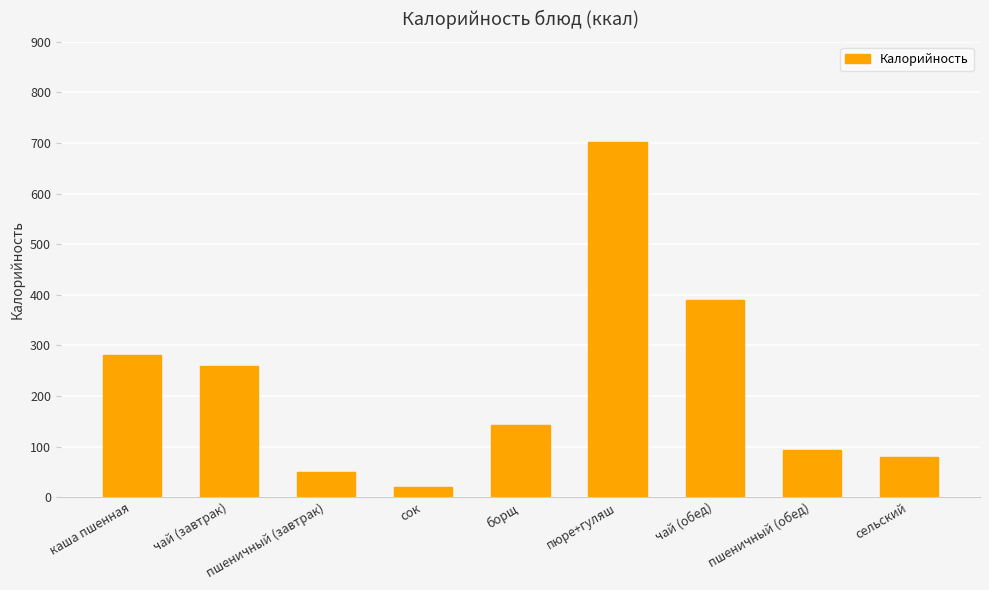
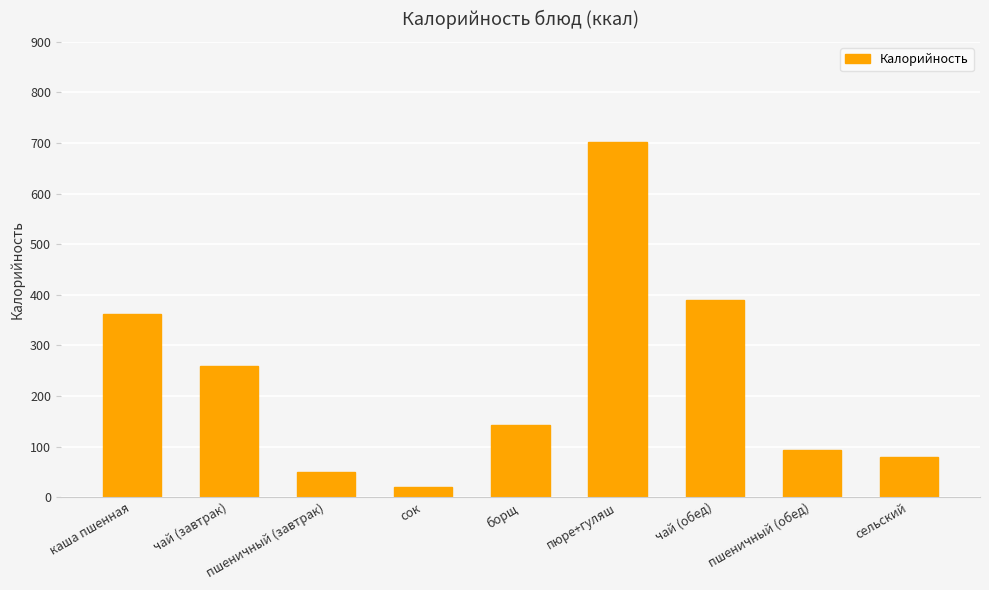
  {
-   "каша пшенная": 280,
+   "каша пшенная": 360,
    "чай (завтрак)": 260,
    "пшеничный (завтрак)": 50,
    "сок": 20,
    "борщ": 140,
    "пюре+гуляш": 700,
    "чай (обед)": 390,
    "пшеничный (обед)": 90,
    "сельский": 80
  }
